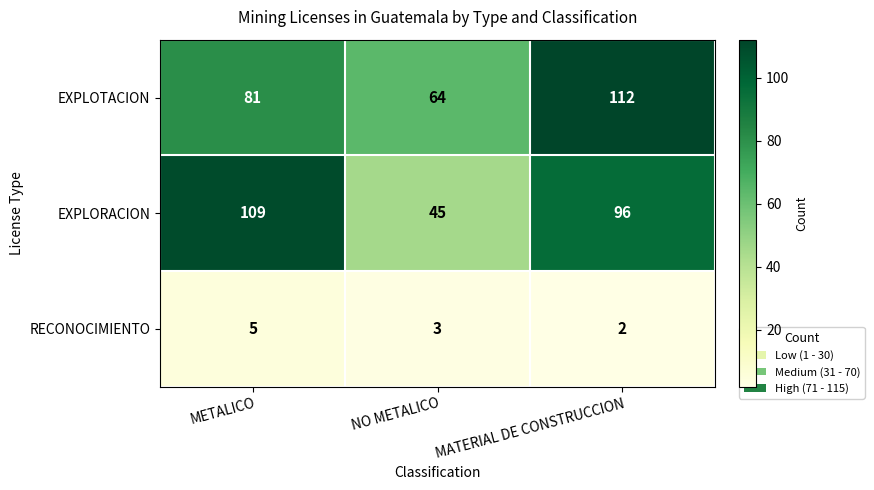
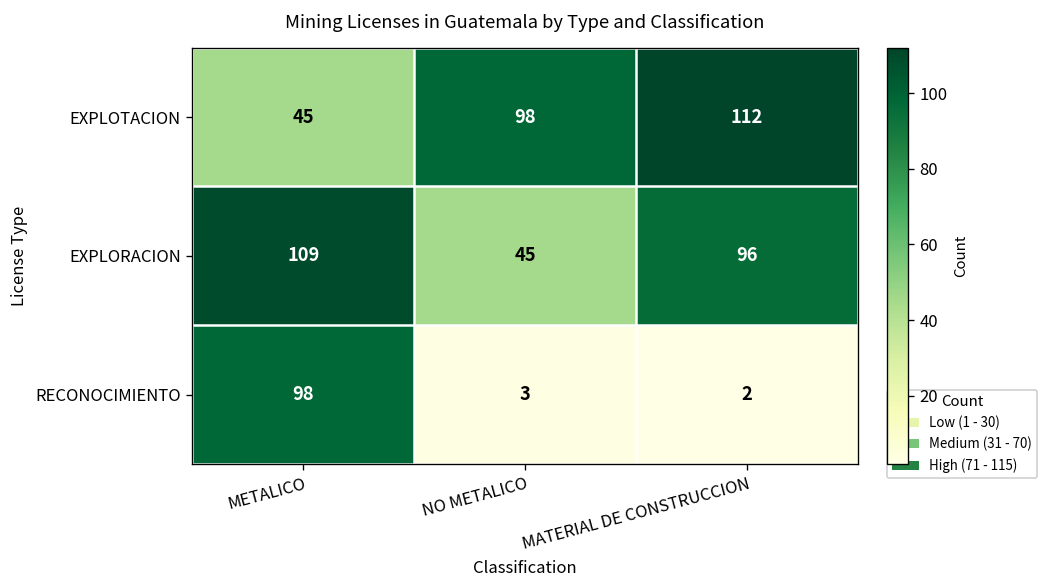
  {
    "EXPLOTACION": {
-     "METALICO": 81,
-     "NO METALICO": 64,
+     "METALICO": 45,
+     "NO METALICO": 98,
      "MATERIAL DE CONSTRUCCION": 112
    },
    "EXPLORACION": {
      "METALICO": 109,
      "NO METALICO": 45,
      "MATERIAL DE CONSTRUCCION": 96
    },
    "RECONOCIMIENTO": {
-     "METALICO": 5,
+     "METALICO": 98,
      "NO METALICO": 3,
      "MATERIAL DE CONSTRUCCION": 2
    }
  }
